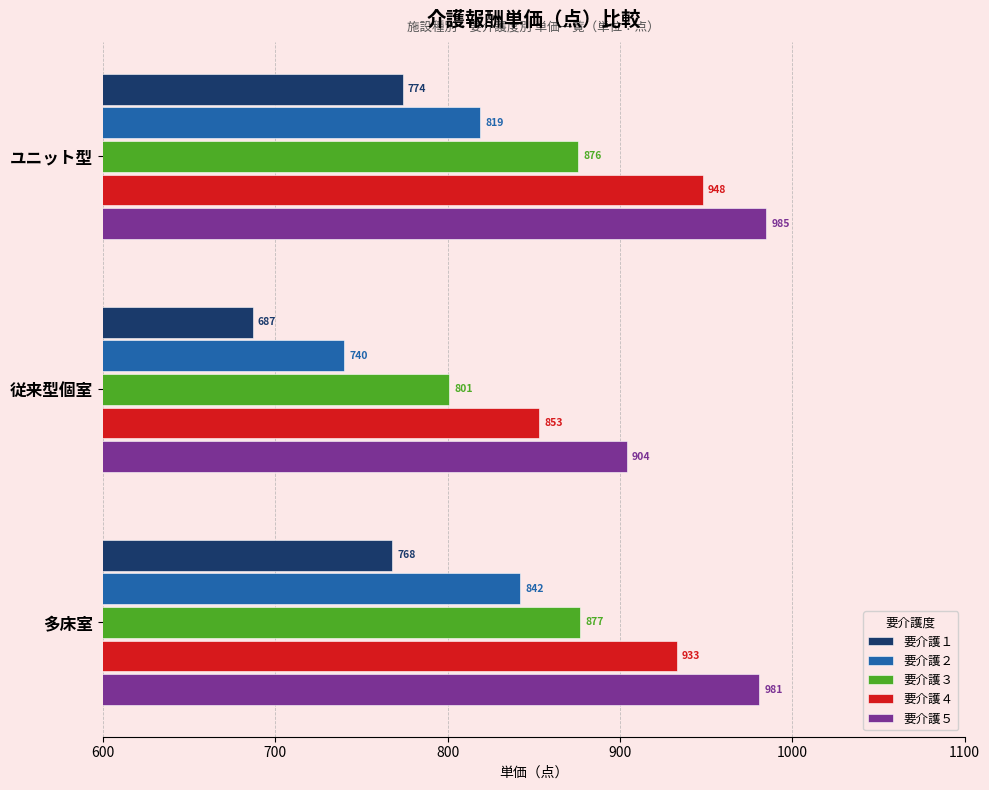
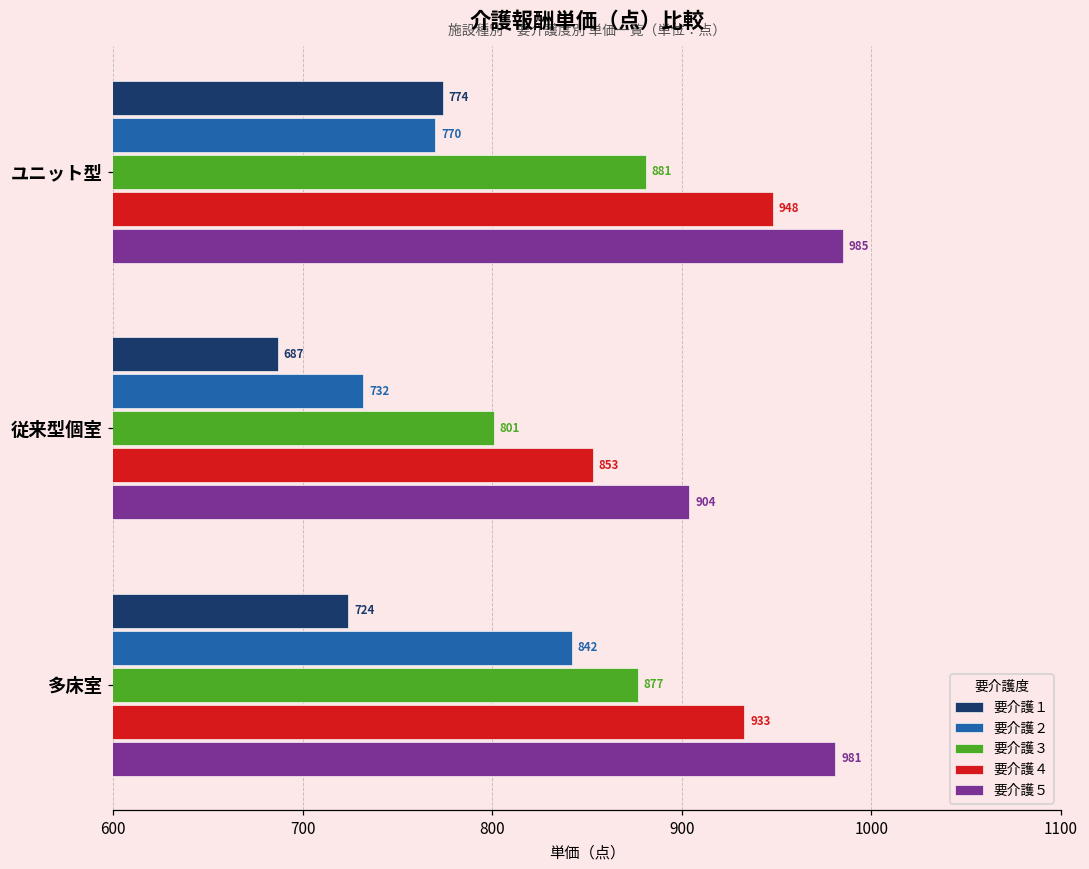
  {
    "要介護１": {
      "ユニット型": 774,
      "従来型個室": 687,
-     "多床室": 768
+     "多床室": 724
    },
    "要介護２": {
-     "ユニット型": 819,
-     "従来型個室": 740,
+     "ユニット型": 770,
+     "従来型個室": 732,
      "多床室": 842
    },
    "要介護３": {
-     "ユニット型": 876,
+     "ユニット型": 881,
      "従来型個室": 801,
      "多床室": 877
    },
    "要介護４": {
      "ユニット型": 948,
      "従来型個室": 853,
      "多床室": 933
    },
    "要介護５": {
      "ユニット型": 985,
      "従来型個室": 904,
      "多床室": 981
    }
  }
